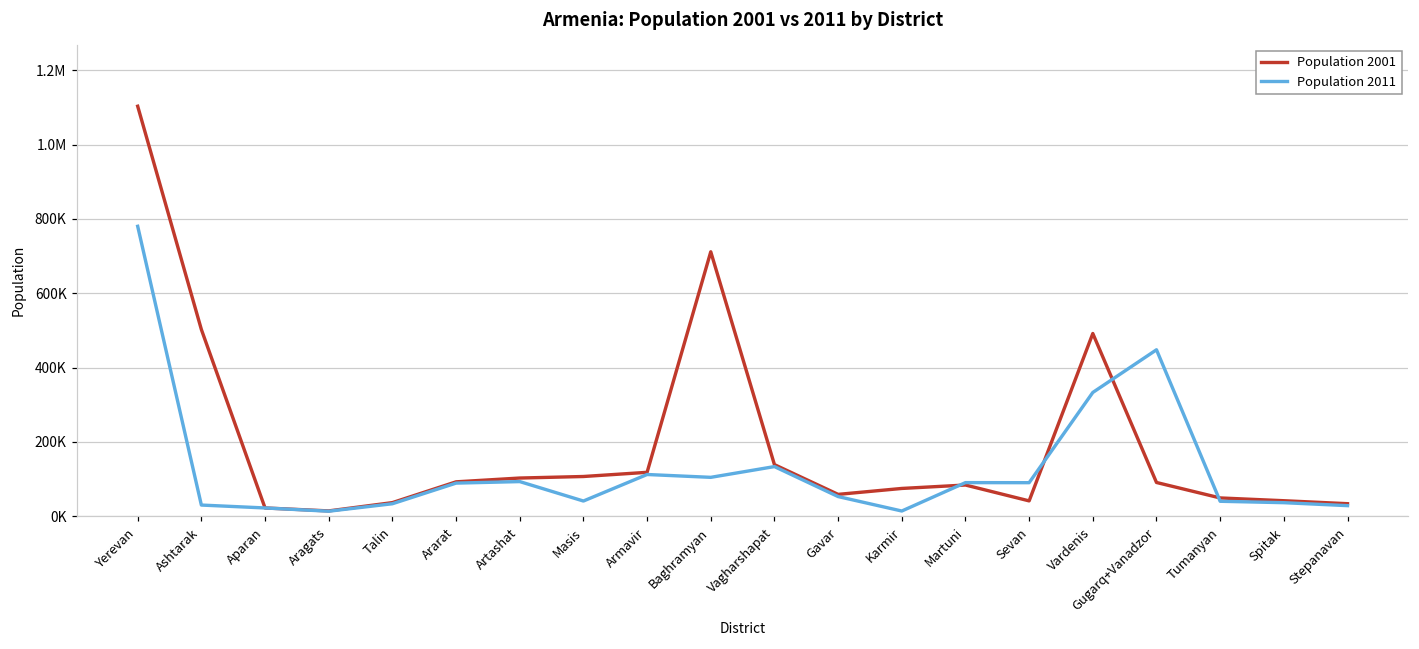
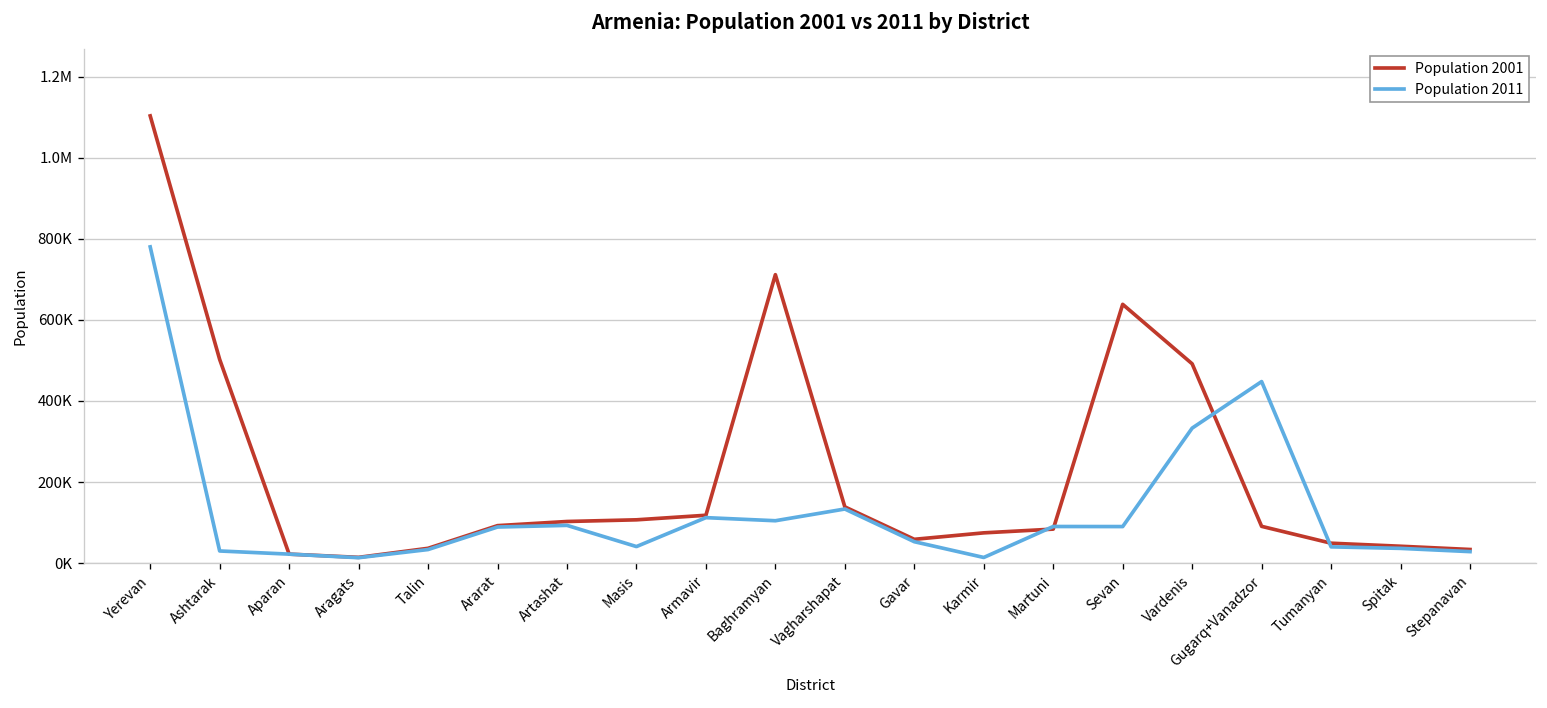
  {
    "Population 2001": {
      "Yerevan": 1100000,
      "Ashtarak": 500000,
      "Artashat": 100000,
      "Masis": 110000,
      "Baghramyan": 710000,
      "Karmir": 70000,
-     "Sevan": 40000,
+     "Sevan": 640000,
      "Vardenis": 490000,
      "Gugarq+Vanadzor": 90000,
      "Tumanyan": 50000
    },
    "Population 2011": {
      "Yerevan": 780000,
      "Ashtarak": 30000,
      "Artashat": 90000,
      "Masis": 40000,
      "Baghramyan": 100000,
      "Karmir": 10000,
      "Sevan": 90000,
      "Vardenis": 330000,
      "Gugarq+Vanadzor": 450000,
      "Tumanyan": 40000
    }
  }
